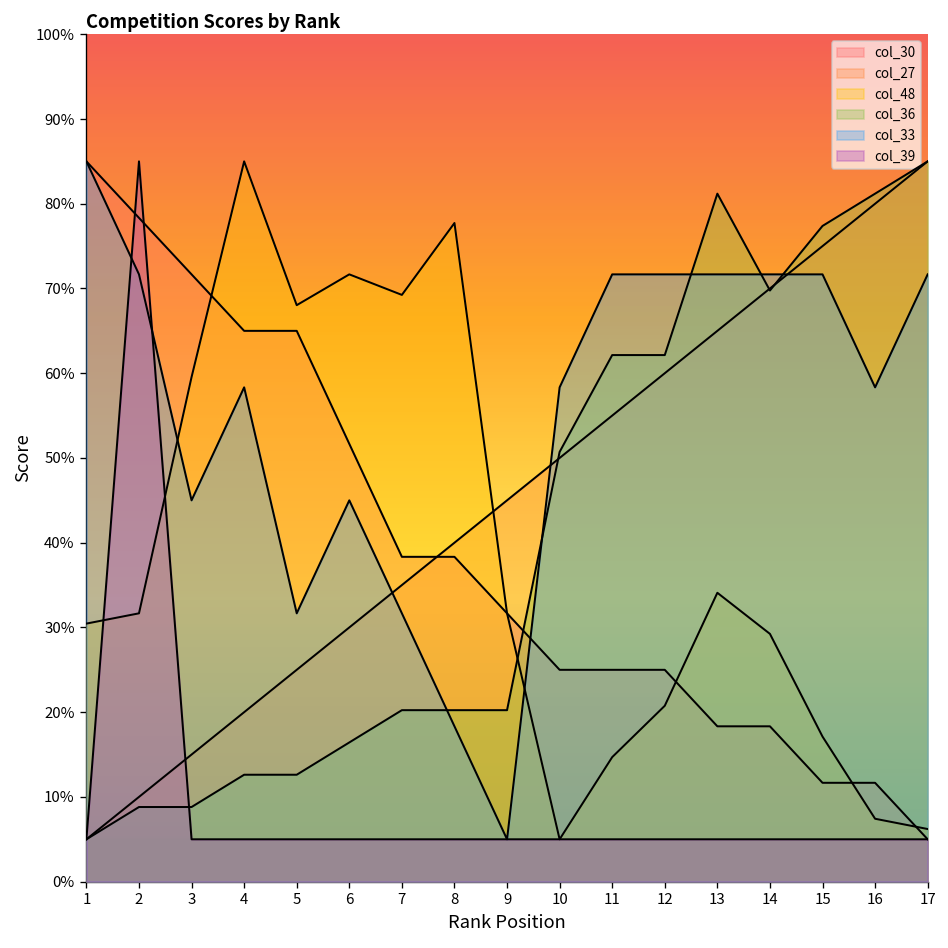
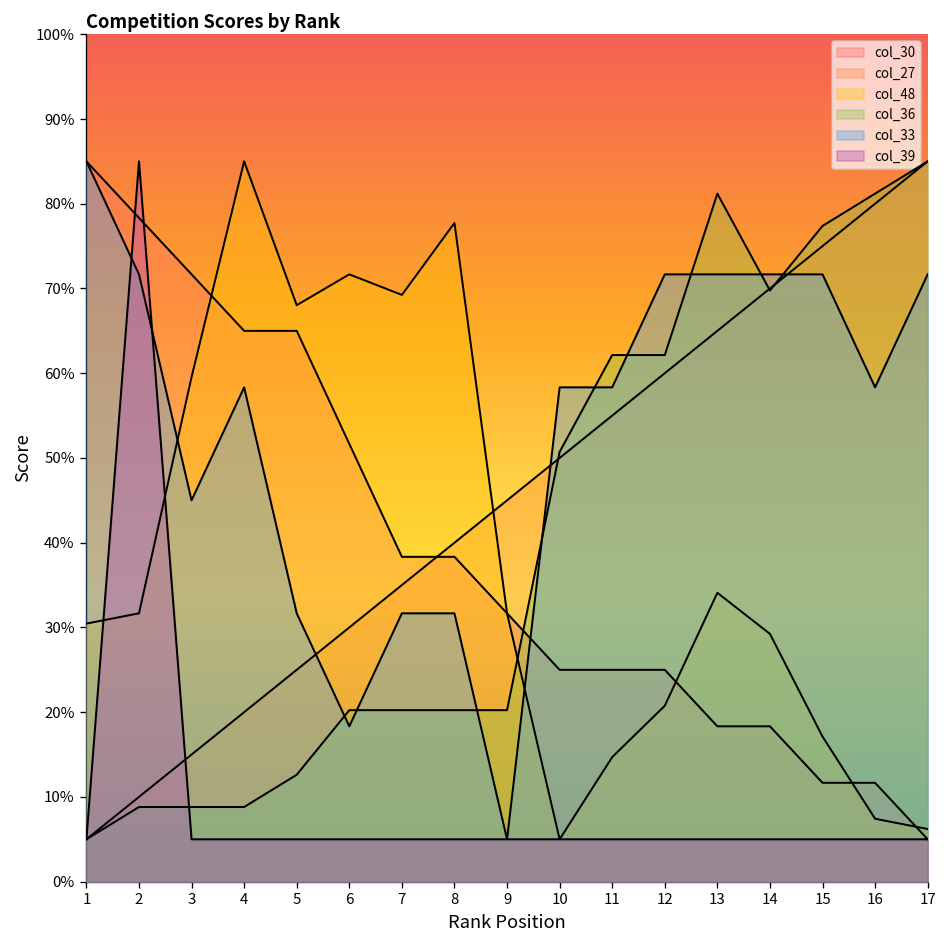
  {
    "col_36": {
      "2": "9%",
      "3": "9%",
-     "4": "13%",
+     "4": "9%",
      "5": "13%",
-     "6": "16%",
+     "6": "20%",
      "7": "20%",
      "8": "20%",
      "9": "20%",
      "10": "51%",
      "11": "62%",
      "12": "62%",
      "13": "81%",
      "15": "77%",
      "16": "81%"
    },
    "col_33": {
      "2": "72%",
      "3": "45%",
      "4": "58%",
      "5": "32%",
-     "6": "45%",
+     "6": "18%",
      "7": "32%",
-     "8": "18%",
+     "8": "32%",
      "10": "58%",
-     "11": "72%",
+     "11": "58%",
      "12": "72%",
      "13": "72%",
      "14": "72%",
      "15": "72%",
      "16": "58%",
      "17": "72%"
    },
    "col_39": {
      "2": "85%"
    }
  }
